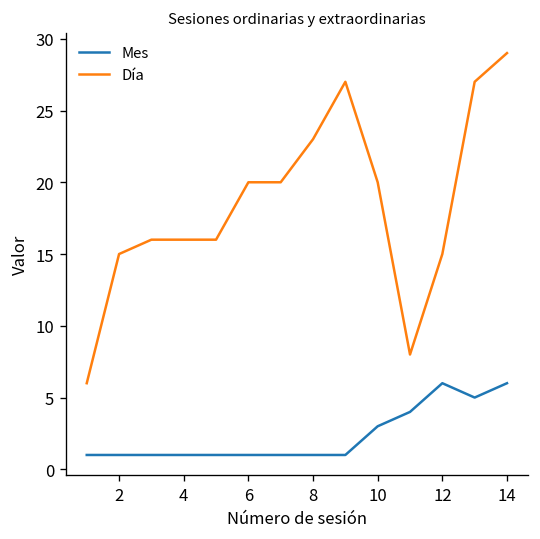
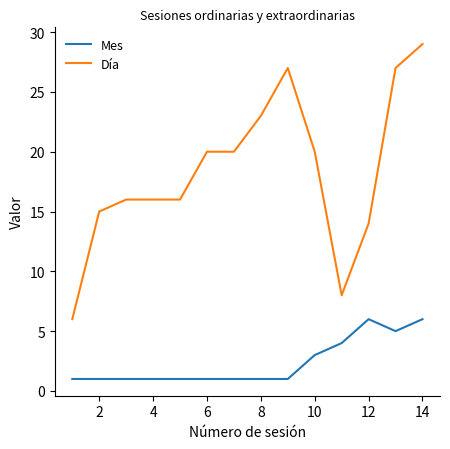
  {
    "Mes": {
      "2": 1,
      "4": 1,
      "6": 1,
      "8": 1,
      "10": 3,
      "12": 6,
      "14": 6
    },
    "Día": {
      "2": 15,
      "4": 16,
      "6": 20,
      "8": 23,
      "10": 20,
-     "12": 15,
+     "12": 14,
      "14": 29
    }
  }
